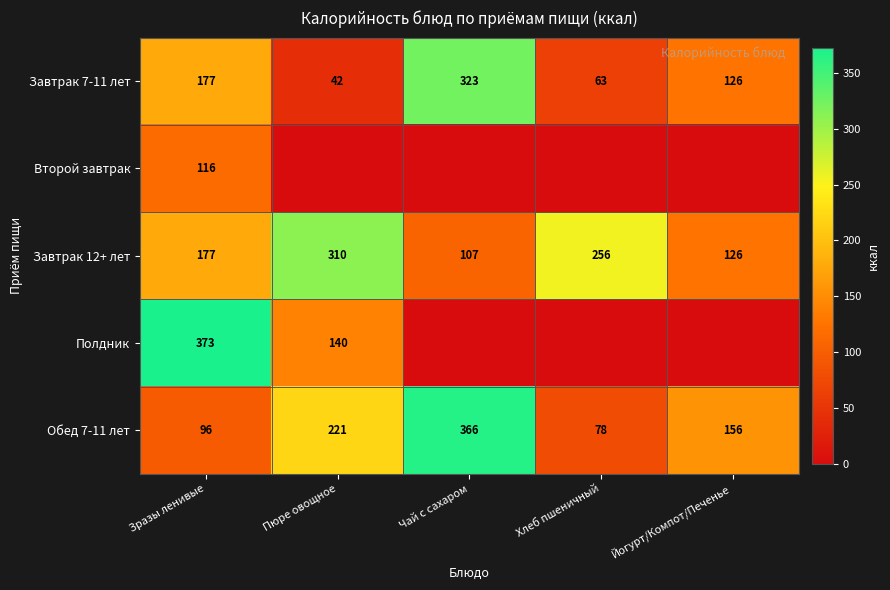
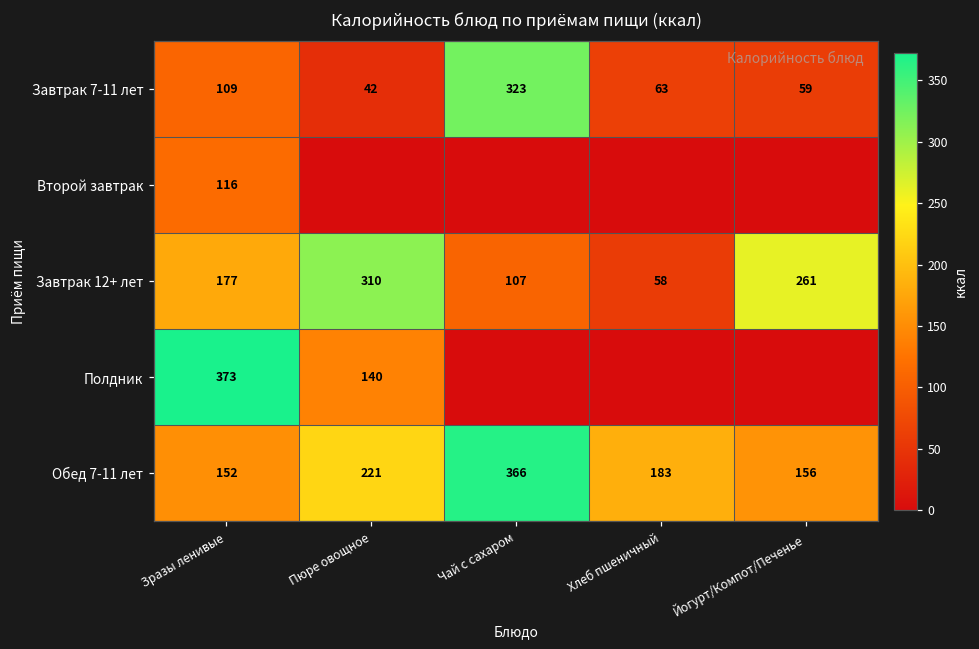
  {
    "Завтрак 7-11 лет": {
-     "Зразы ленивые": 177,
+     "Зразы ленивые": 109,
      "Пюре овощное": 42,
      "Чай с сахаром": 323,
      "Хлеб пшеничный": 63,
-     "Йогурт/Компот/Печенье": 126
+     "Йогурт/Компот/Печенье": 59
    },
    "Второй завтрак": {
      "Зразы ленивые": 116
    },
    "Завтрак 12+ лет": {
      "Зразы ленивые": 177,
      "Пюре овощное": 310,
      "Чай с сахаром": 107,
-     "Хлеб пшеничный": 256,
-     "Йогурт/Компот/Печенье": 126
+     "Хлеб пшеничный": 58,
+     "Йогурт/Компот/Печенье": 261
    },
    "Полдник": {
      "Зразы ленивые": 373,
      "Пюре овощное": 140
    },
    "Обед 7-11 лет": {
-     "Зразы ленивые": 96,
+     "Зразы ленивые": 152,
      "Пюре овощное": 221,
      "Чай с сахаром": 366,
-     "Хлеб пшеничный": 78,
+     "Хлеб пшеничный": 183,
      "Йогурт/Компот/Печенье": 156
    }
  }
